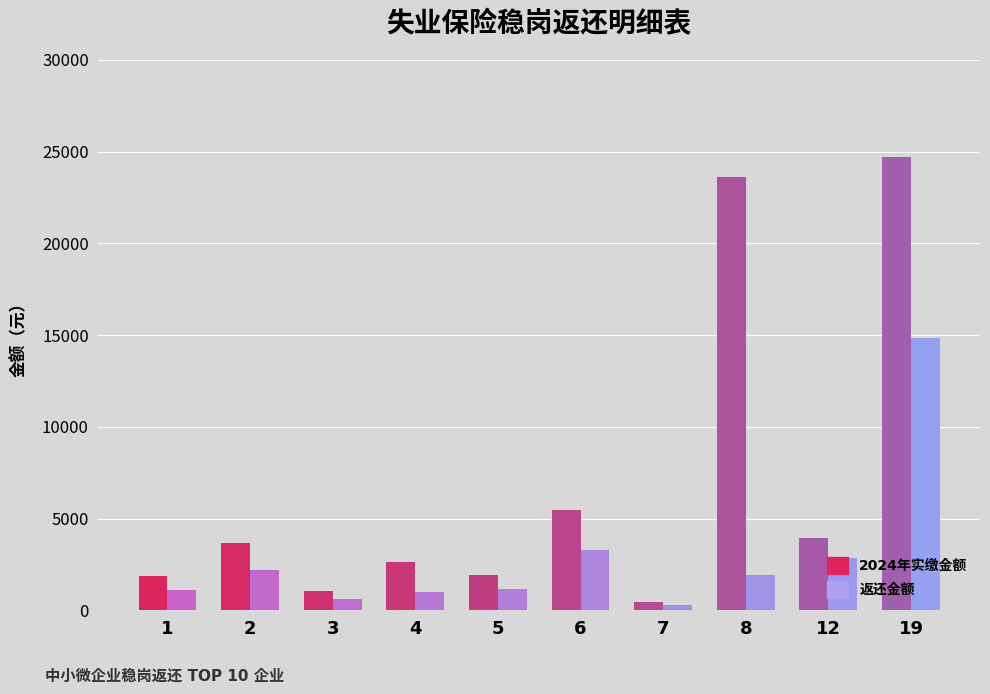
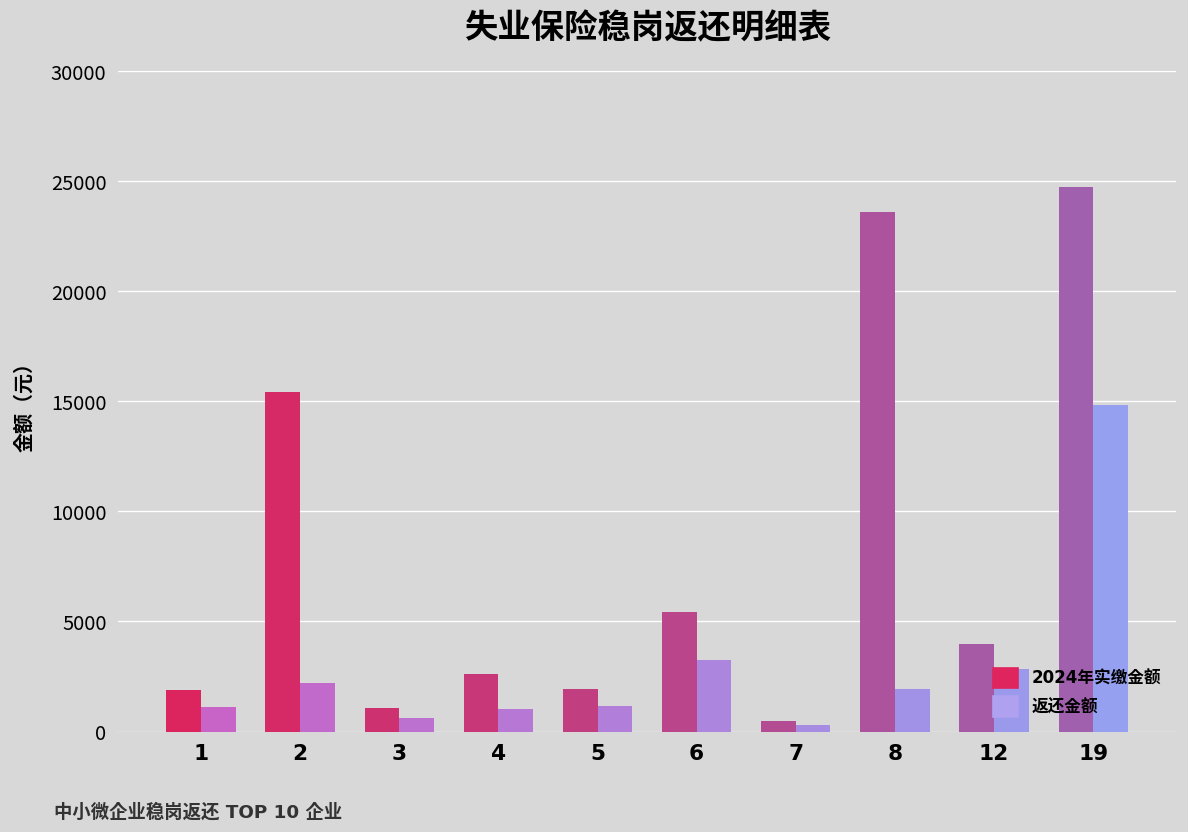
  {
    "2024年实缴金额": {
      "1": 1900,
-     "2": 3700,
+     "2": 15400,
      "3": 1100,
      "4": 2600,
      "5": 1900,
      "6": 5400,
      "7": 500,
      "8": 23600,
      "12": 4000,
      "19": 24700
    }
  }
